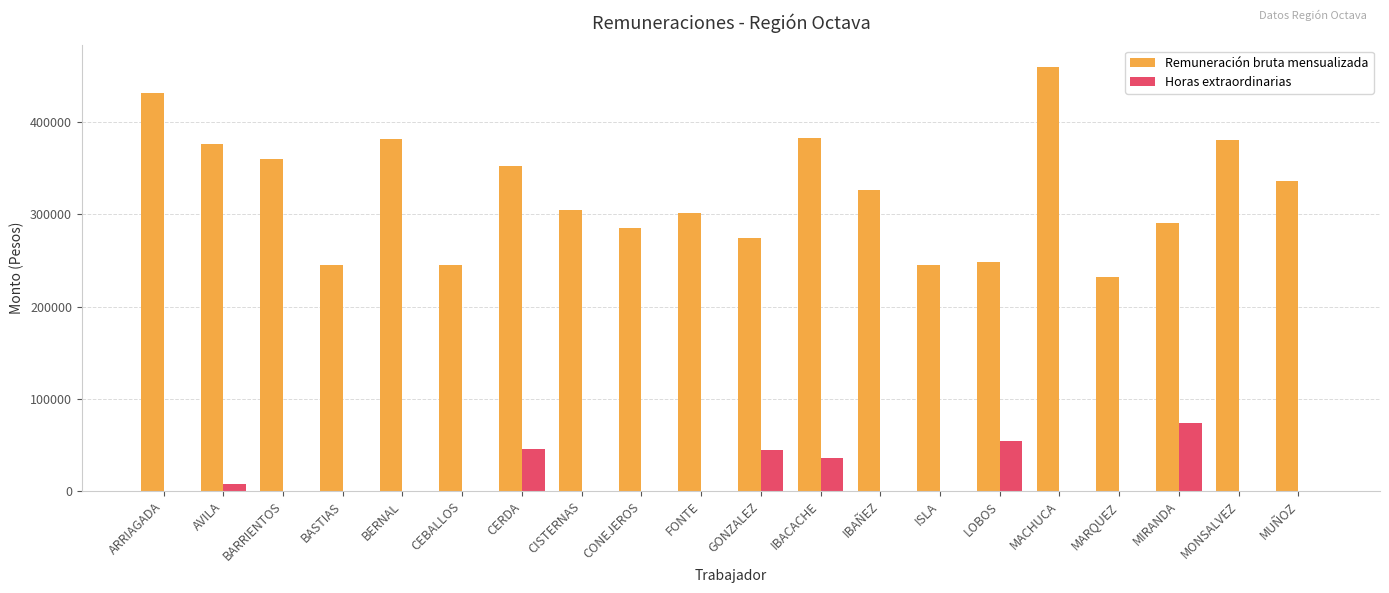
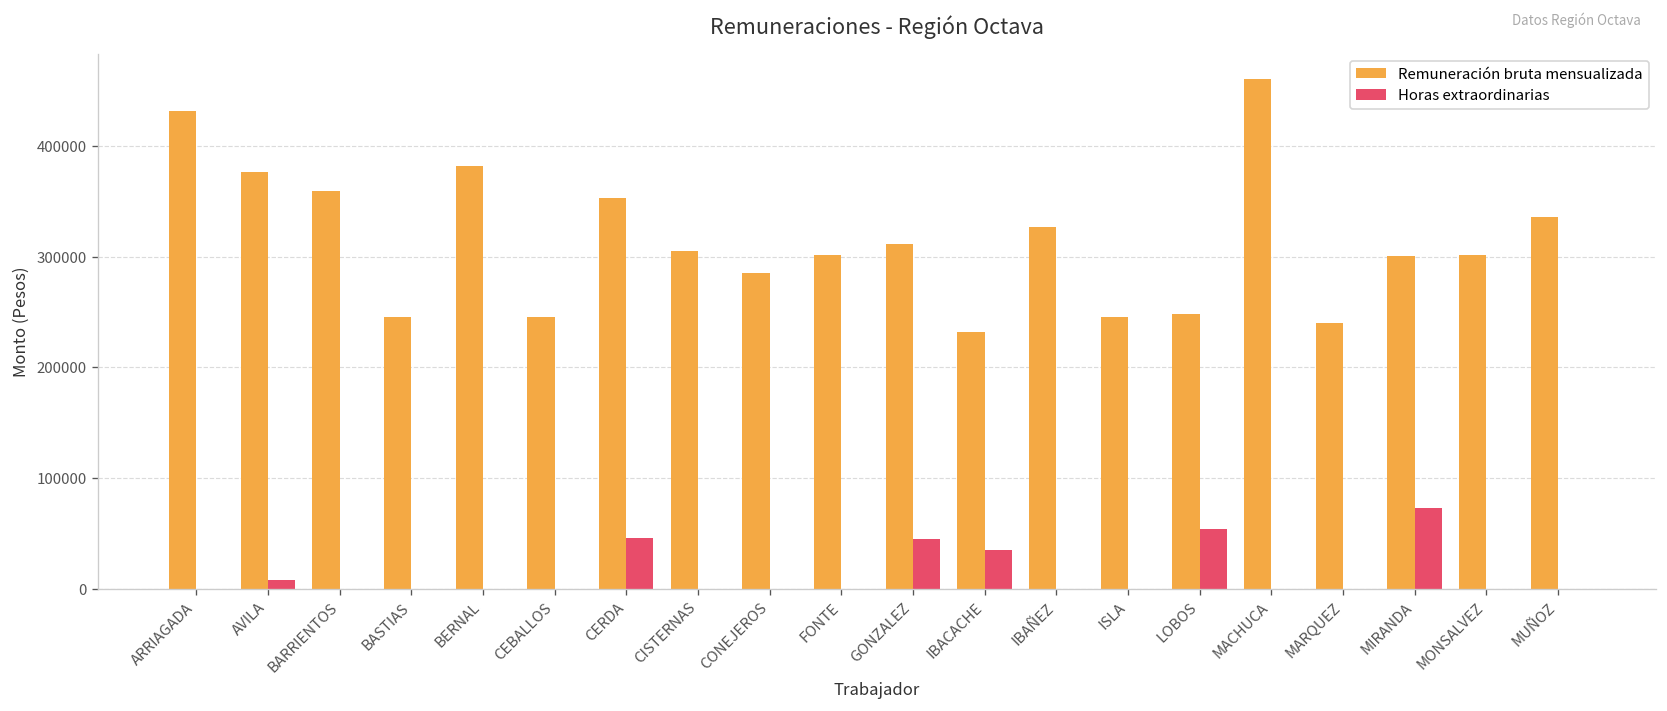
  {
    "Remuneración bruta mensualizada": {
      "ARRIAGADA": 430000,
      "AVILA": 380000,
      "BARRIENTOS": 360000,
      "BASTIAS": 250000,
      "BERNAL": 380000,
      "CEBALLOS": 250000,
      "CERDA": 350000,
      "CISTERNAS": 310000,
      "CONEJEROS": 290000,
      "FONTE": 300000,
-     "GONZALEZ": 270000,
-     "IBACACHE": 380000,
+     "GONZALEZ": 310000,
+     "IBACACHE": 230000,
      "IBAÑEZ": 330000,
      "ISLA": 250000,
      "LOBOS": 250000,
      "MACHUCA": 460000,
-     "MARQUEZ": 230000,
-     "MIRANDA": 290000,
-     "MONSALVEZ": 380000,
+     "MARQUEZ": 240000,
+     "MIRANDA": 300000,
+     "MONSALVEZ": 300000,
      "MUÑOZ": 340000
    },
    "Horas extraordinarias": {
      "ARRIAGADA": 0,
      "AVILA": 10000,
      "BARRIENTOS": 0,
      "BASTIAS": 0,
      "BERNAL": 0,
      "CEBALLOS": 0,
      "CERDA": 50000,
      "CISTERNAS": 0,
      "CONEJEROS": 0,
      "FONTE": 0,
      "GONZALEZ": 40000,
      "IBACACHE": 40000,
      "IBAÑEZ": 0,
      "ISLA": 0,
      "LOBOS": 50000,
      "MACHUCA": 0,
      "MARQUEZ": 0,
      "MIRANDA": 70000,
      "MONSALVEZ": 0,
      "MUÑOZ": 0
    }
  }
